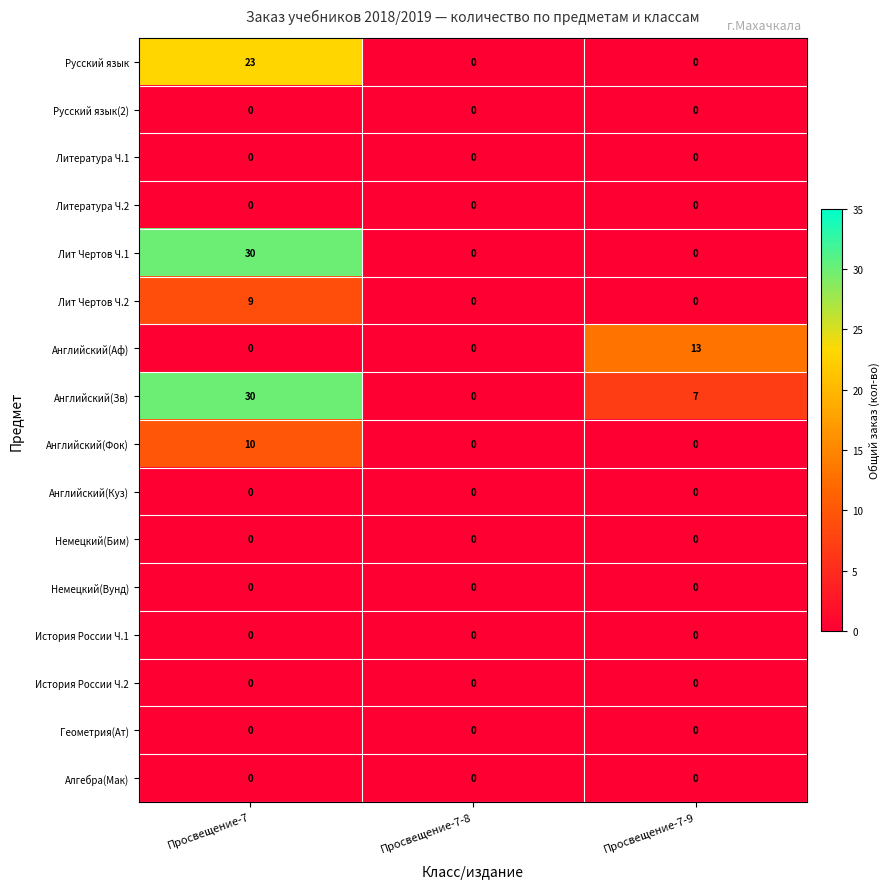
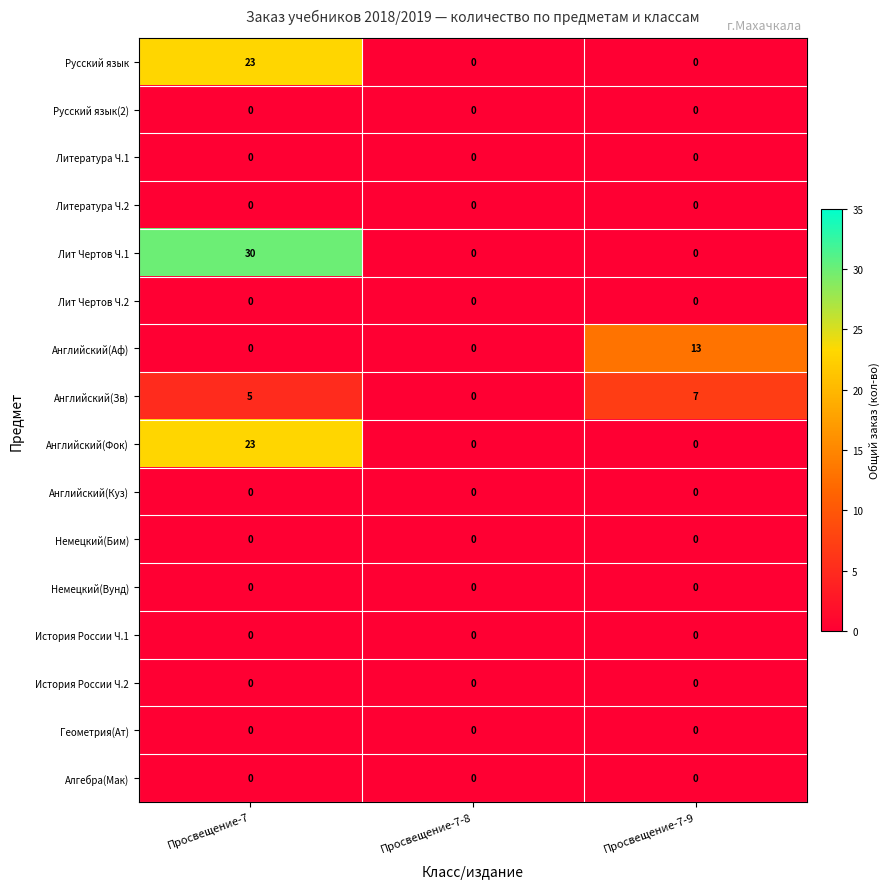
  {
    "Русский язык": {
      "Просвещение-7": 23,
      "Просвещение-7-8": 0,
      "Просвещение-7-9": 0
    },
    "Русский язык(2)": {
      "Просвещение-7": 0,
      "Просвещение-7-8": 0,
      "Просвещение-7-9": 0
    },
    "Литература Ч.1": {
      "Просвещение-7": 0,
      "Просвещение-7-8": 0,
      "Просвещение-7-9": 0
    },
    "Литература Ч.2": {
      "Просвещение-7": 0,
      "Просвещение-7-8": 0,
      "Просвещение-7-9": 0
    },
    "Лит Чертов Ч.1": {
      "Просвещение-7": 30,
      "Просвещение-7-8": 0,
      "Просвещение-7-9": 0
    },
    "Лит Чертов Ч.2": {
-     "Просвещение-7": 9,
+     "Просвещение-7": 0,
      "Просвещение-7-8": 0,
      "Просвещение-7-9": 0
    },
    "Английский(Аф)": {
      "Просвещение-7": 0,
      "Просвещение-7-8": 0,
      "Просвещение-7-9": 13
    },
    "Английский(Зв)": {
-     "Просвещение-7": 30,
+     "Просвещение-7": 5,
      "Просвещение-7-8": 0,
      "Просвещение-7-9": 7
    },
    "Английский(Фок)": {
-     "Просвещение-7": 10,
+     "Просвещение-7": 23,
      "Просвещение-7-8": 0,
      "Просвещение-7-9": 0
    },
    "Английский(Куз)": {
      "Просвещение-7": 0,
      "Просвещение-7-8": 0,
      "Просвещение-7-9": 0
    },
    "Немецкий(Бим)": {
      "Просвещение-7": 0,
      "Просвещение-7-8": 0,
      "Просвещение-7-9": 0
    },
    "Немецкий(Вунд)": {
      "Просвещение-7": 0,
      "Просвещение-7-8": 0,
      "Просвещение-7-9": 0
    },
    "История России Ч.1": {
      "Просвещение-7": 0,
      "Просвещение-7-8": 0,
      "Просвещение-7-9": 0
    },
    "История России Ч.2": {
      "Просвещение-7": 0,
      "Просвещение-7-8": 0,
      "Просвещение-7-9": 0
    },
    "Геометрия(Ат)": {
      "Просвещение-7": 0,
      "Просвещение-7-8": 0,
      "Просвещение-7-9": 0
    },
    "Алгебра(Мак)": {
      "Просвещение-7": 0,
      "Просвещение-7-8": 0,
      "Просвещение-7-9": 0
    }
  }
